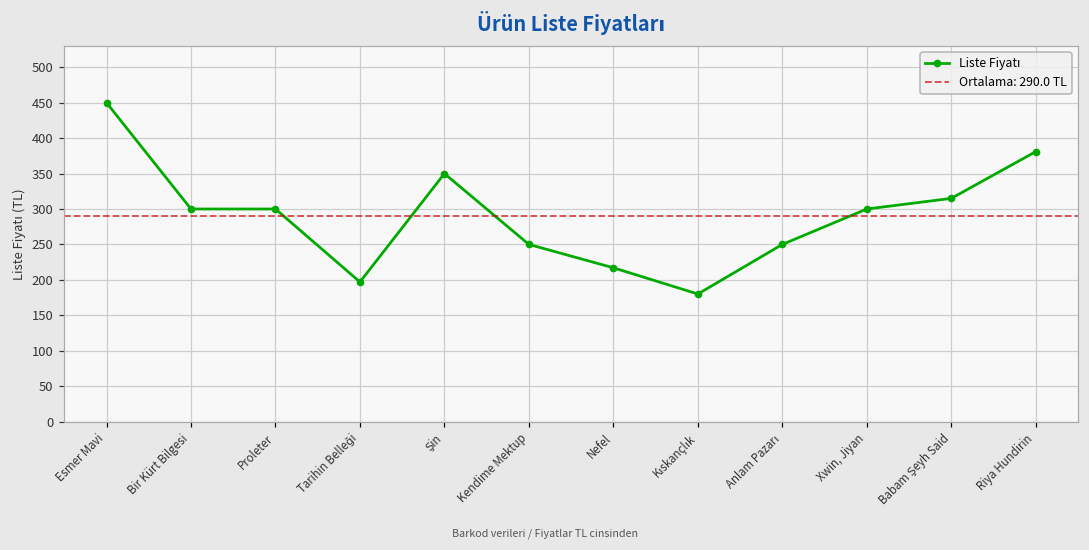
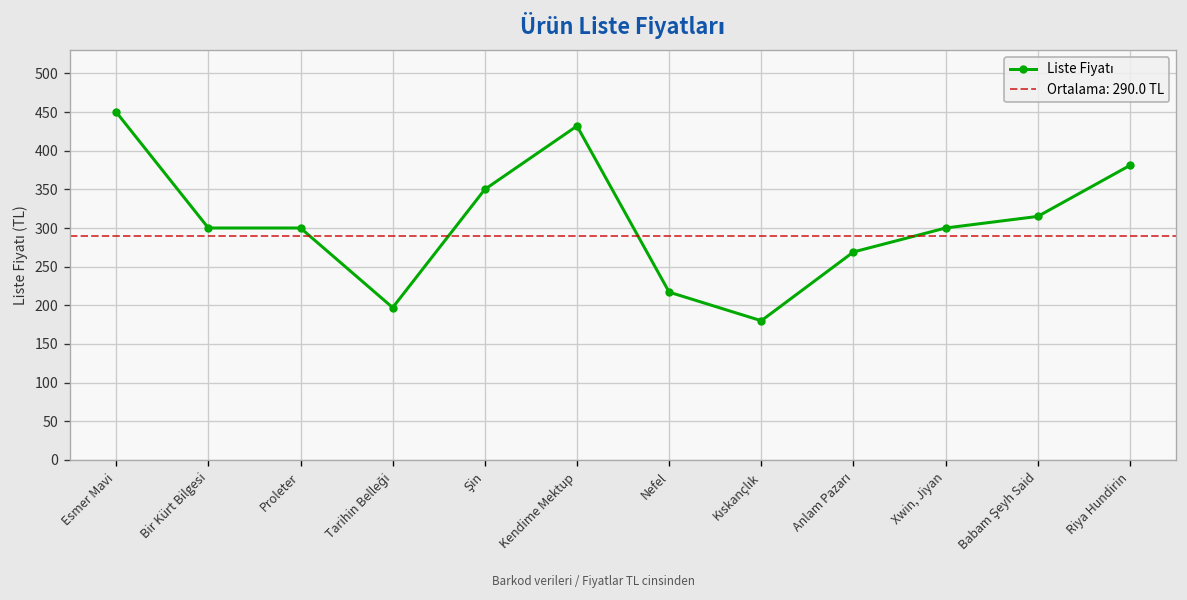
  {
    "Esmer Mavi": 450,
    "Bir Kürt Bilgesi": 300,
    "Proleter": 300,
    "Tarihin Belleği": 200,
    "Şin": 350,
-   "Kendime Mektup": 250,
+   "Kendime Mektup": 430,
    "Nefel": 220,
    "Kıskançlık": 180,
-   "Anlam Pazarı": 250,
+   "Anlam Pazarı": 270,
    "Xwin, Jiyan": 300,
    "Babam Şeyh Said": 320,
    "Riya Hundirin": 380
  }
